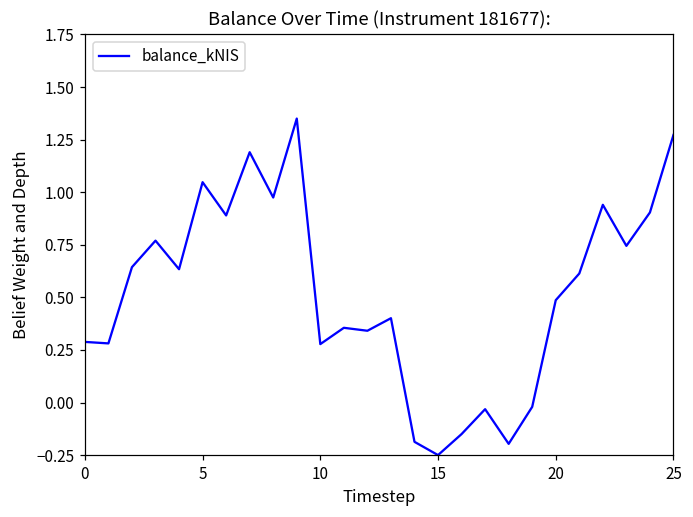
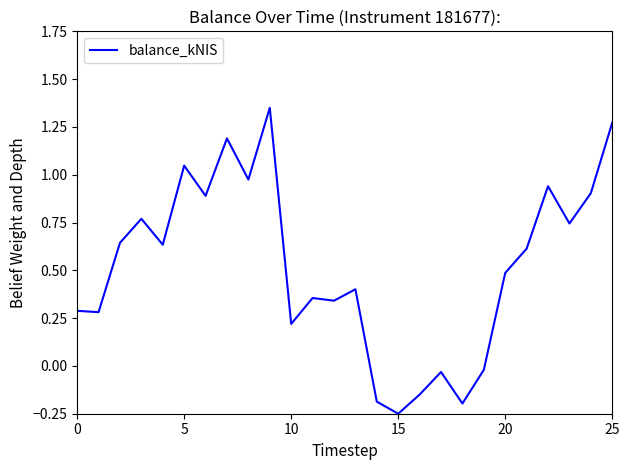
  {
    "0": 0.29,
    "5": 1.05,
-   "10": 0.28,
+   "10": 0.22,
    "15": -0.25,
    "20": 0.49,
    "25": 1.27
  }
